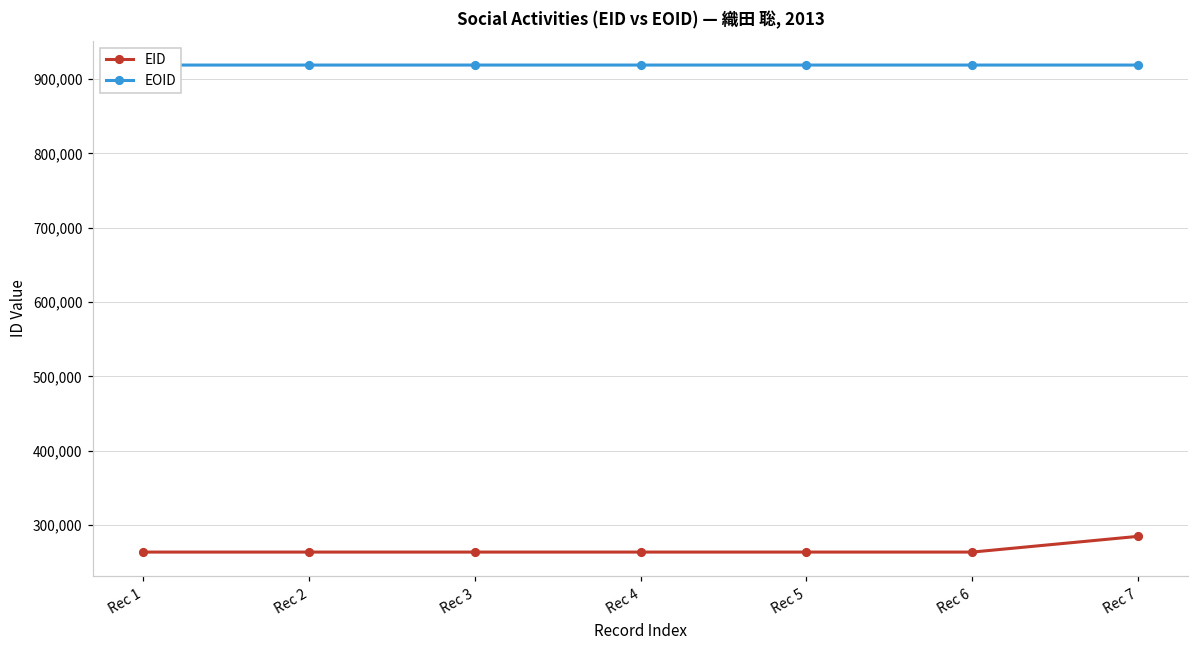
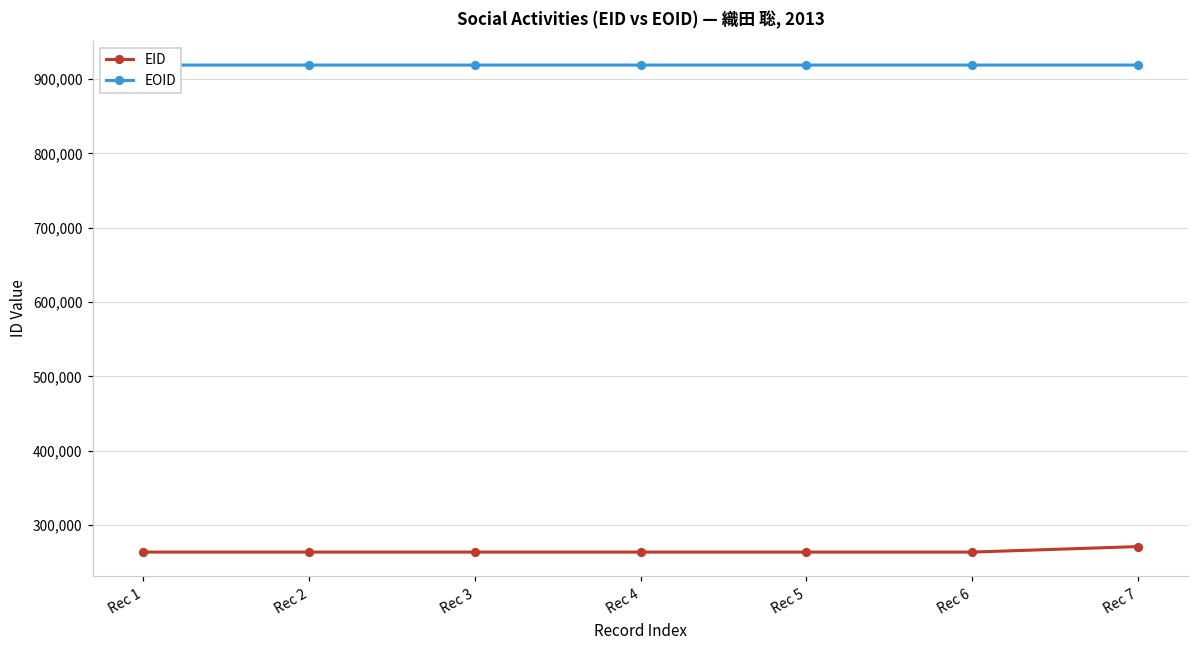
  {
    "EID": {
      "Rec 1": "260,000",
      "Rec 2": "260,000",
      "Rec 3": "260,000",
      "Rec 4": "260,000",
      "Rec 5": "260,000",
      "Rec 6": "260,000",
-     "Rec 7": "280,000"
+     "Rec 7": "270,000"
    },
    "EOID": {
      "Rec 2": "920,000",
      "Rec 3": "920,000",
      "Rec 4": "920,000",
      "Rec 5": "920,000",
      "Rec 6": "920,000",
      "Rec 7": "920,000"
    }
  }
